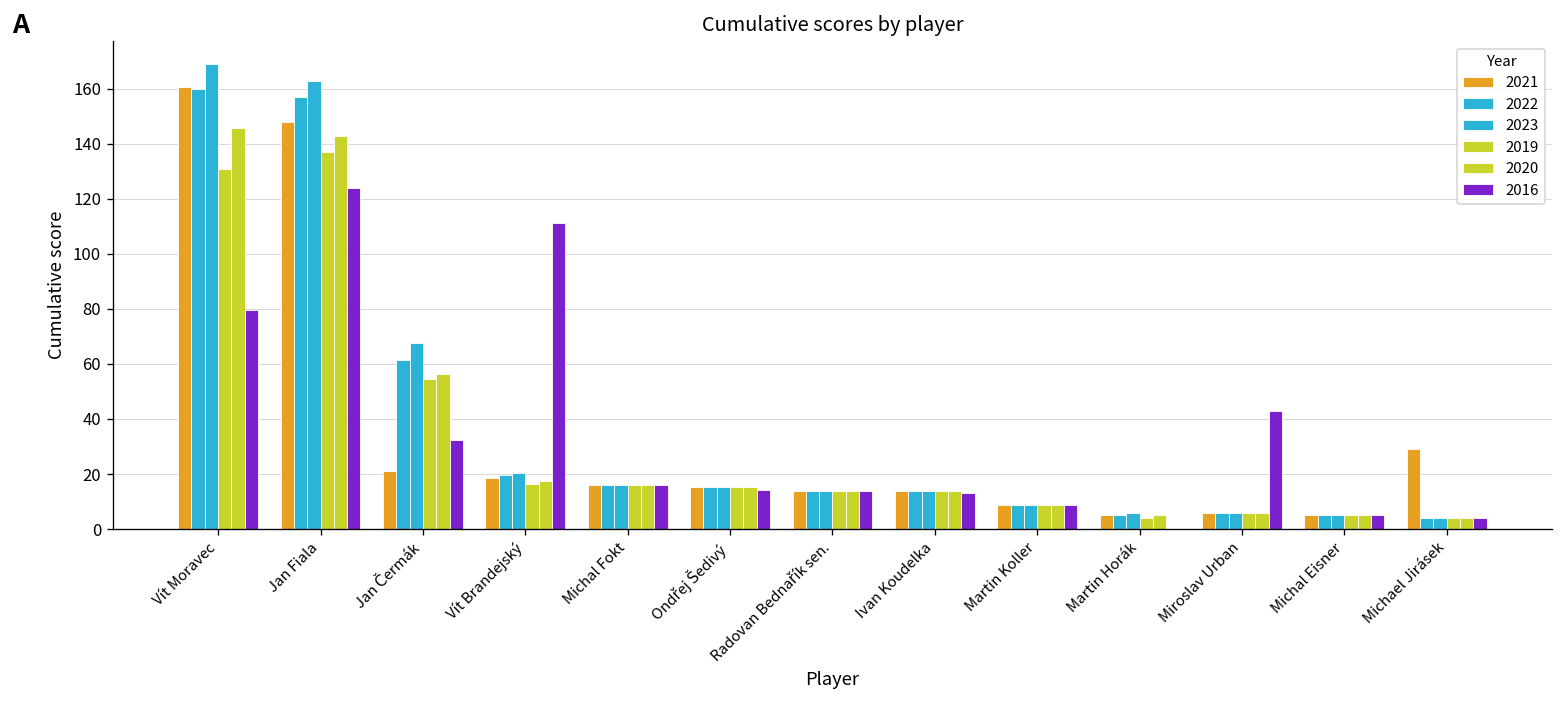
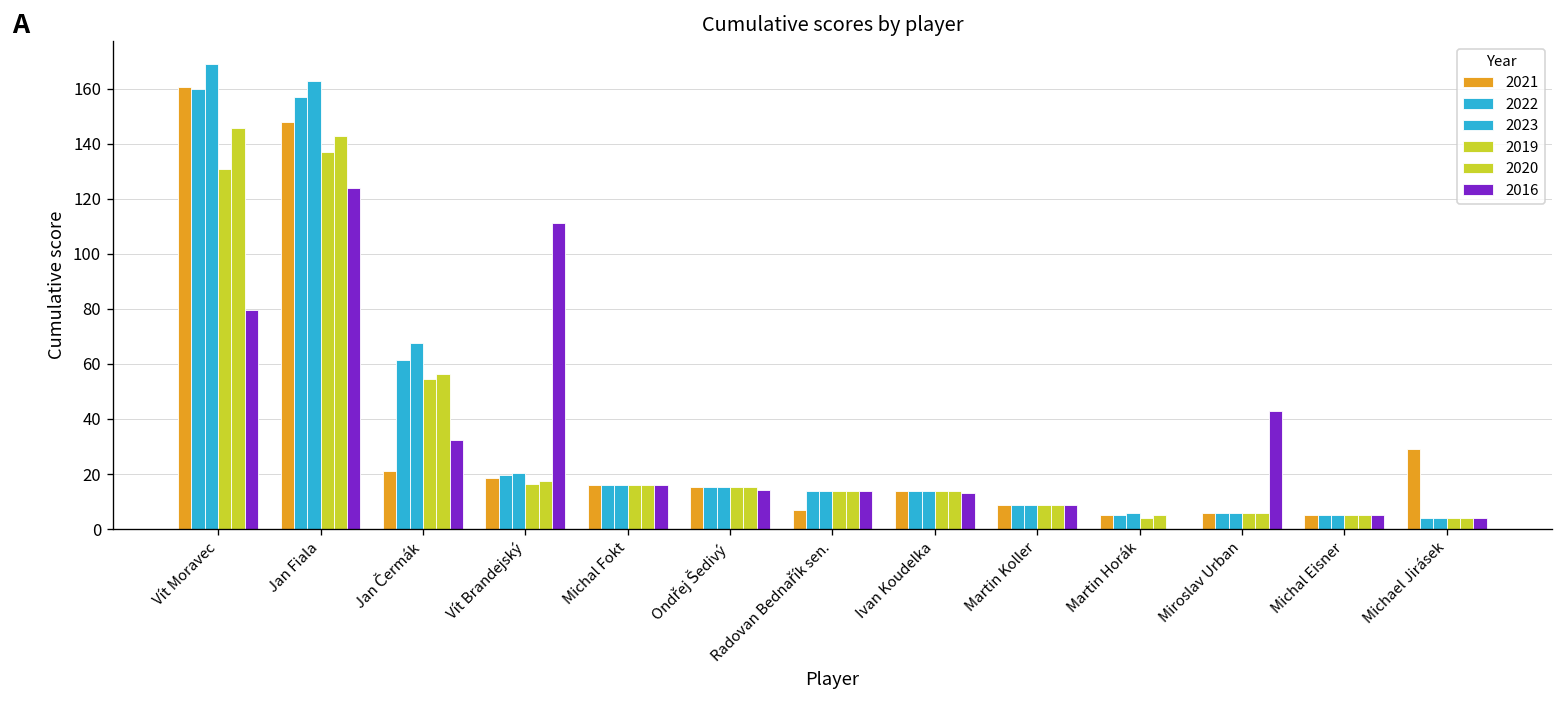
  {
    "2021": {
      "Vít Moravec": 160,
      "Jan Fiala": 148,
      "Jan Čermák": 21,
      "Vít Brandejský": 19,
      "Michal Fokt": 16,
      "Ondřej Šedivý": 15,
-     "Radovan Bednařík sen.": 14,
+     "Radovan Bednařík sen.": 7,
      "Ivan Koudelka": 14,
      "Martin Koller": 9,
      "Martin Horák": 5,
      "Miroslav Urban": 6,
      "Michal Eisner": 5,
      "Michael Jirásek": 29
    },
    "2016": {
      "Vít Moravec": 80,
      "Jan Fiala": 124,
      "Jan Čermák": 32,
      "Vít Brandejský": 111,
      "Michal Fokt": 16,
      "Ondřej Šedivý": 14,
      "Radovan Bednařík sen.": 14,
      "Ivan Koudelka": 13,
      "Martin Koller": 9,
      "Martin Horák": 0,
      "Miroslav Urban": 43,
      "Michal Eisner": 5,
      "Michael Jirásek": 4
    }
  }
